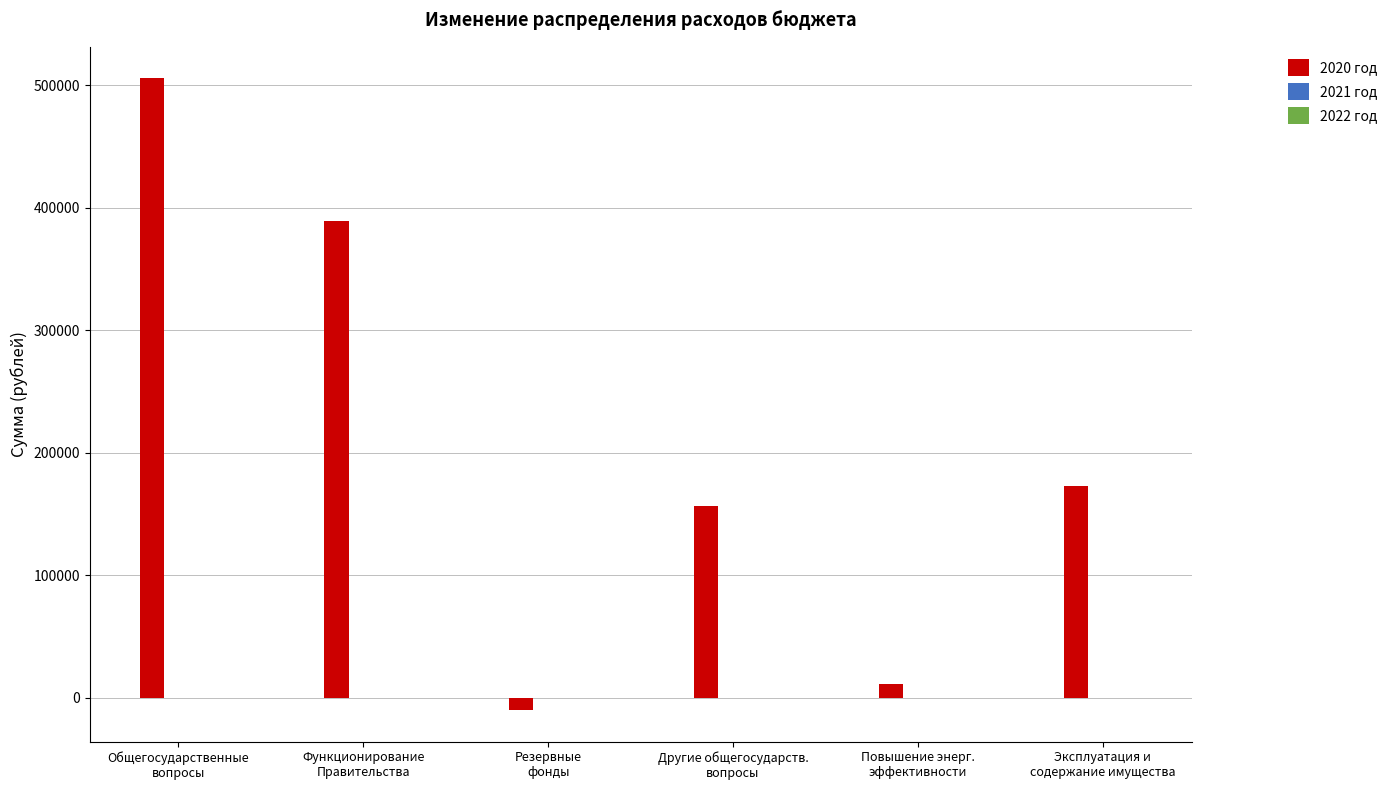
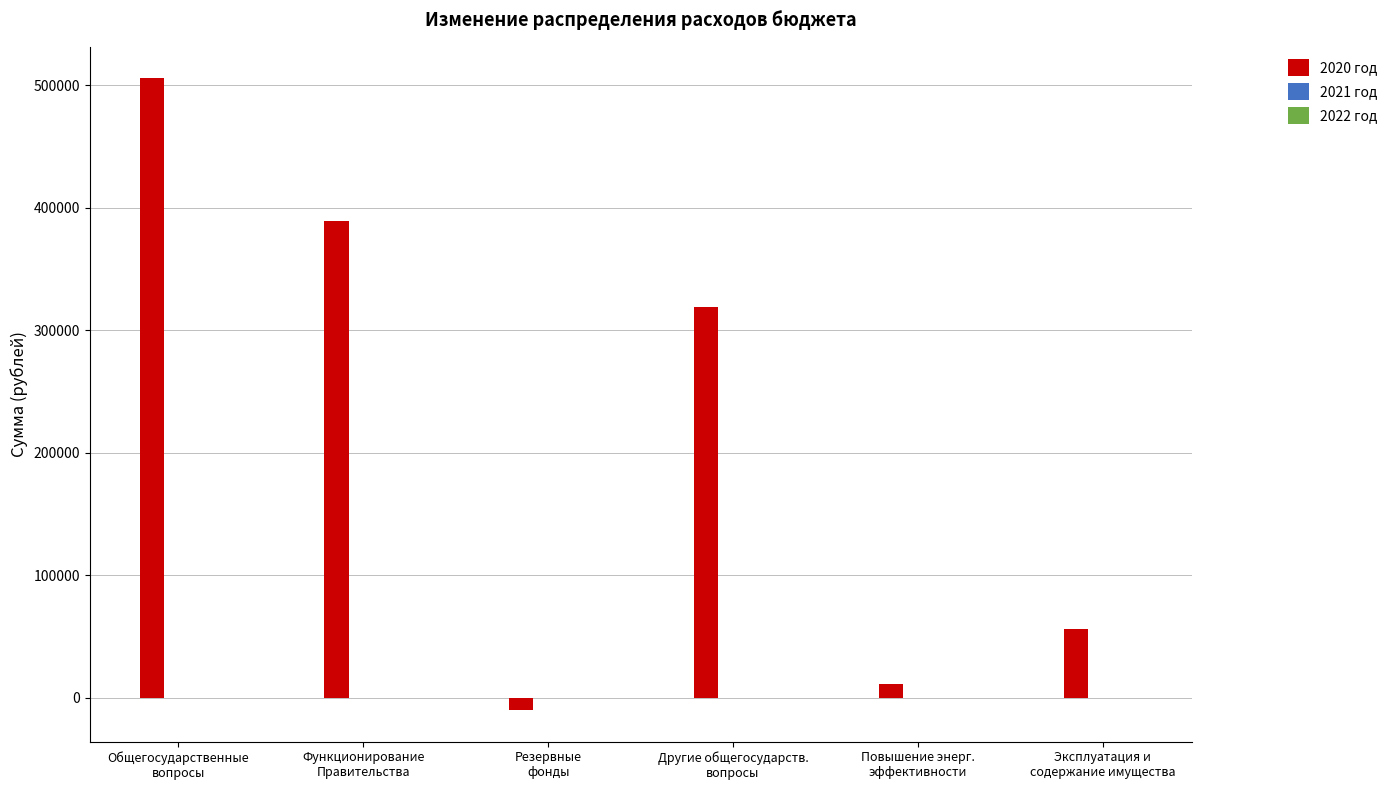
  {
    "2020 год": {
      "Общегосударственные вопросы": 506000,
      "Функционирование Правительства": 389000,
      "Резервные фонды": -10000,
-     "Другие общегосударств. вопросы": 157000,
+     "Другие общегосударств. вопросы": 319000,
      "Повышение энерг. эффективности": 12000,
-     "Эксплуатация и содержание имущества": 173000
+     "Эксплуатация и содержание имущества": 57000
    },
    "2021 год": {
      "Общегосударственные вопросы": 0,
      "Функционирование Правительства": 0,
      "Резервные фонды": 0,
      "Другие общегосударств. вопросы": 0,
      "Повышение энерг. эффективности": 0,
      "Эксплуатация и содержание имущества": 0
    },
    "2022 год": {
      "Общегосударственные вопросы": 0,
      "Функционирование Правительства": 0,
      "Резервные фонды": 0,
      "Другие общегосударств. вопросы": 0,
      "Повышение энерг. эффективности": 0,
      "Эксплуатация и содержание имущества": 0
    }
  }
